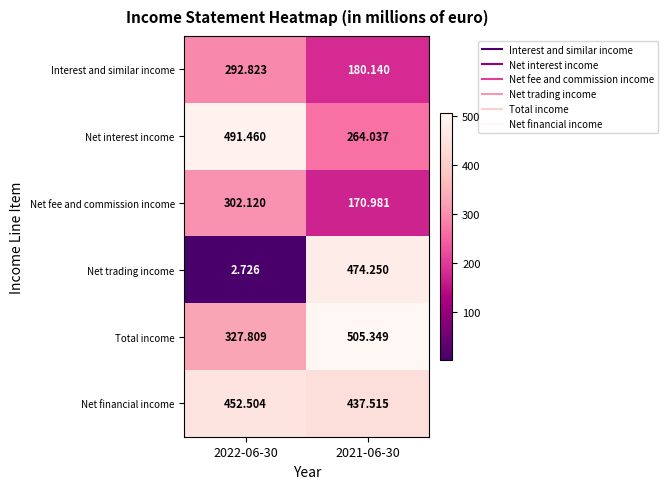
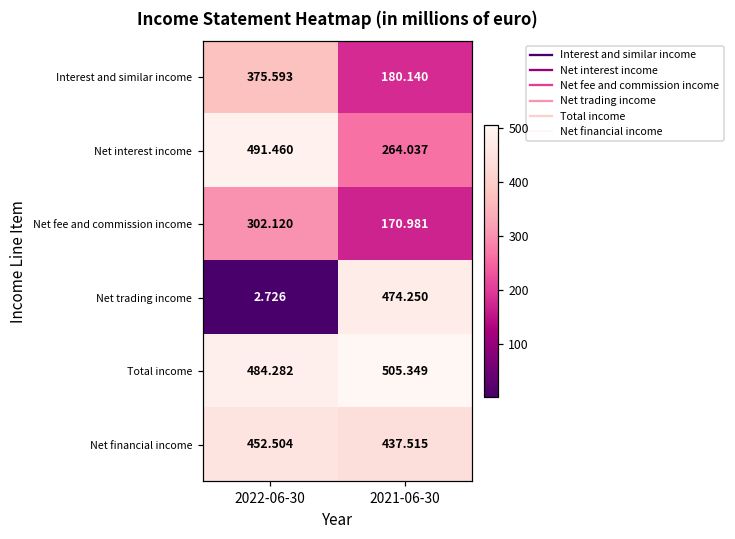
  {
    "Interest and similar income": {
-     "2022-06-30": 292.823,
+     "2022-06-30": 375.593,
      "2021-06-30": 180.140
    },
    "Net interest income": {
      "2022-06-30": 491.460,
      "2021-06-30": 264.037
    },
    "Net fee and commission income": {
      "2022-06-30": 302.120,
      "2021-06-30": 170.981
    },
    "Net trading income": {
      "2022-06-30": 2.726,
      "2021-06-30": 474.250
    },
    "Total income": {
-     "2022-06-30": 327.809,
+     "2022-06-30": 484.282,
      "2021-06-30": 505.349
    },
    "Net financial income": {
      "2022-06-30": 452.504,
      "2021-06-30": 437.515
    }
  }
